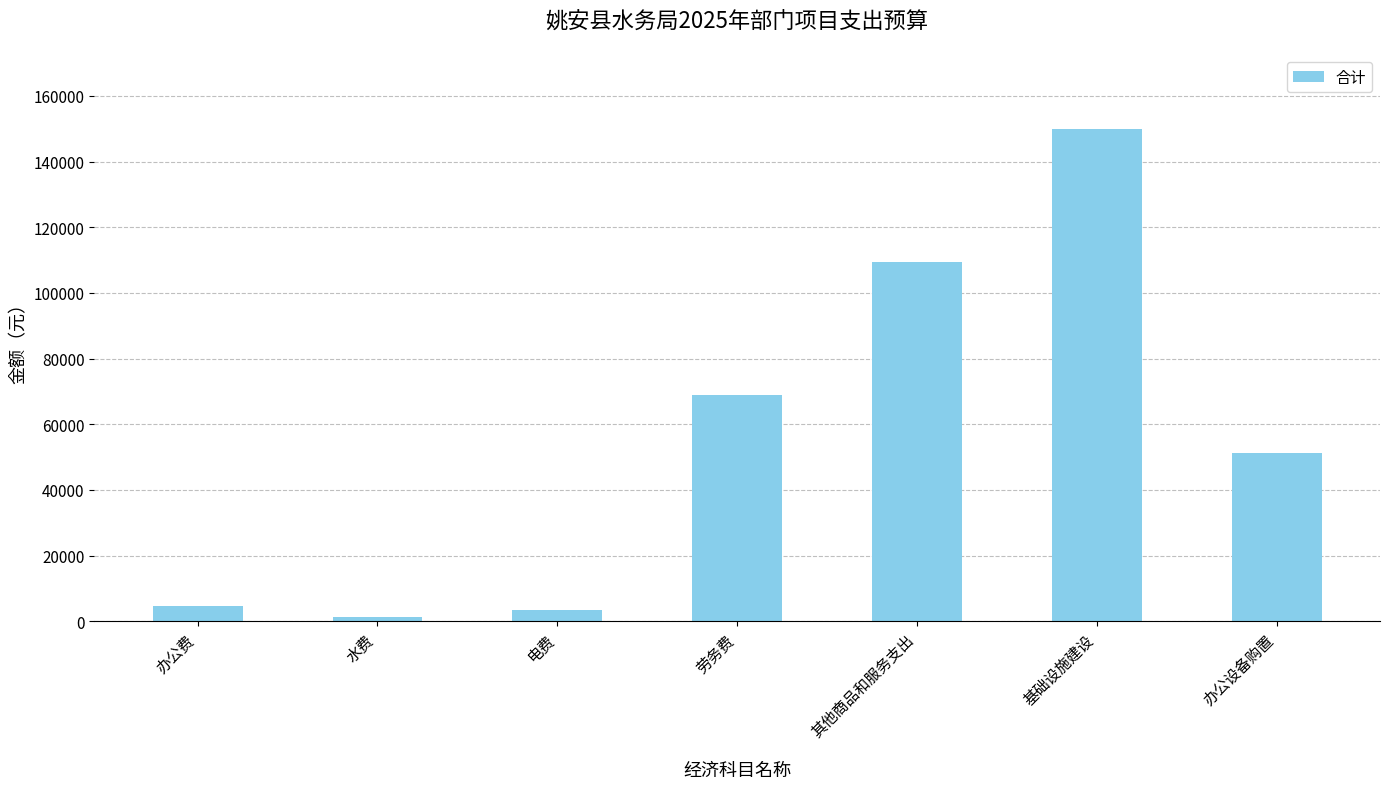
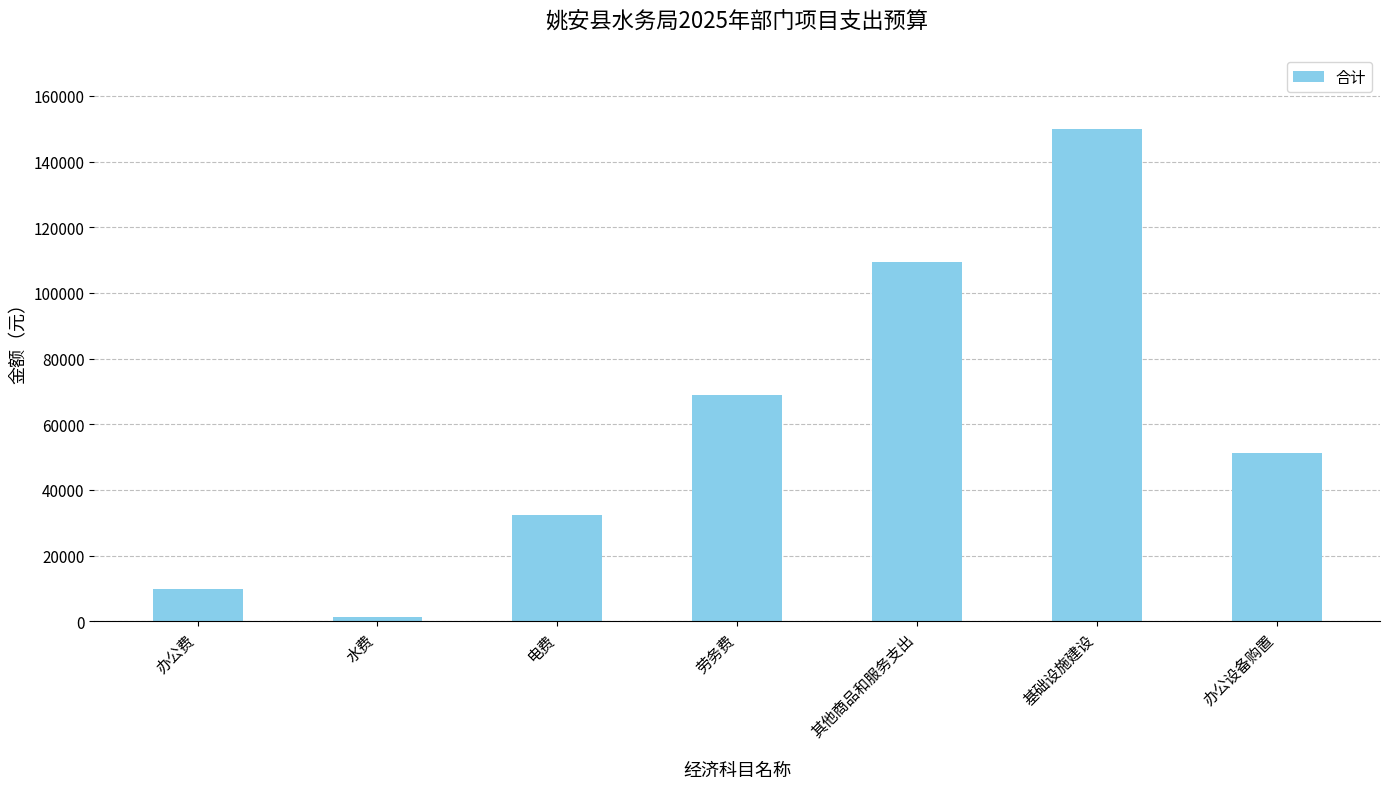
  {
-   "办公费": 5000,
+   "办公费": 10000,
    "水费": 1000,
-   "电费": 4000,
+   "电费": 32000,
    "劳务费": 69000,
    "其他商品和服务支出": 109000,
    "基础设施建设": 150000,
    "办公设备购置": 51000
  }
